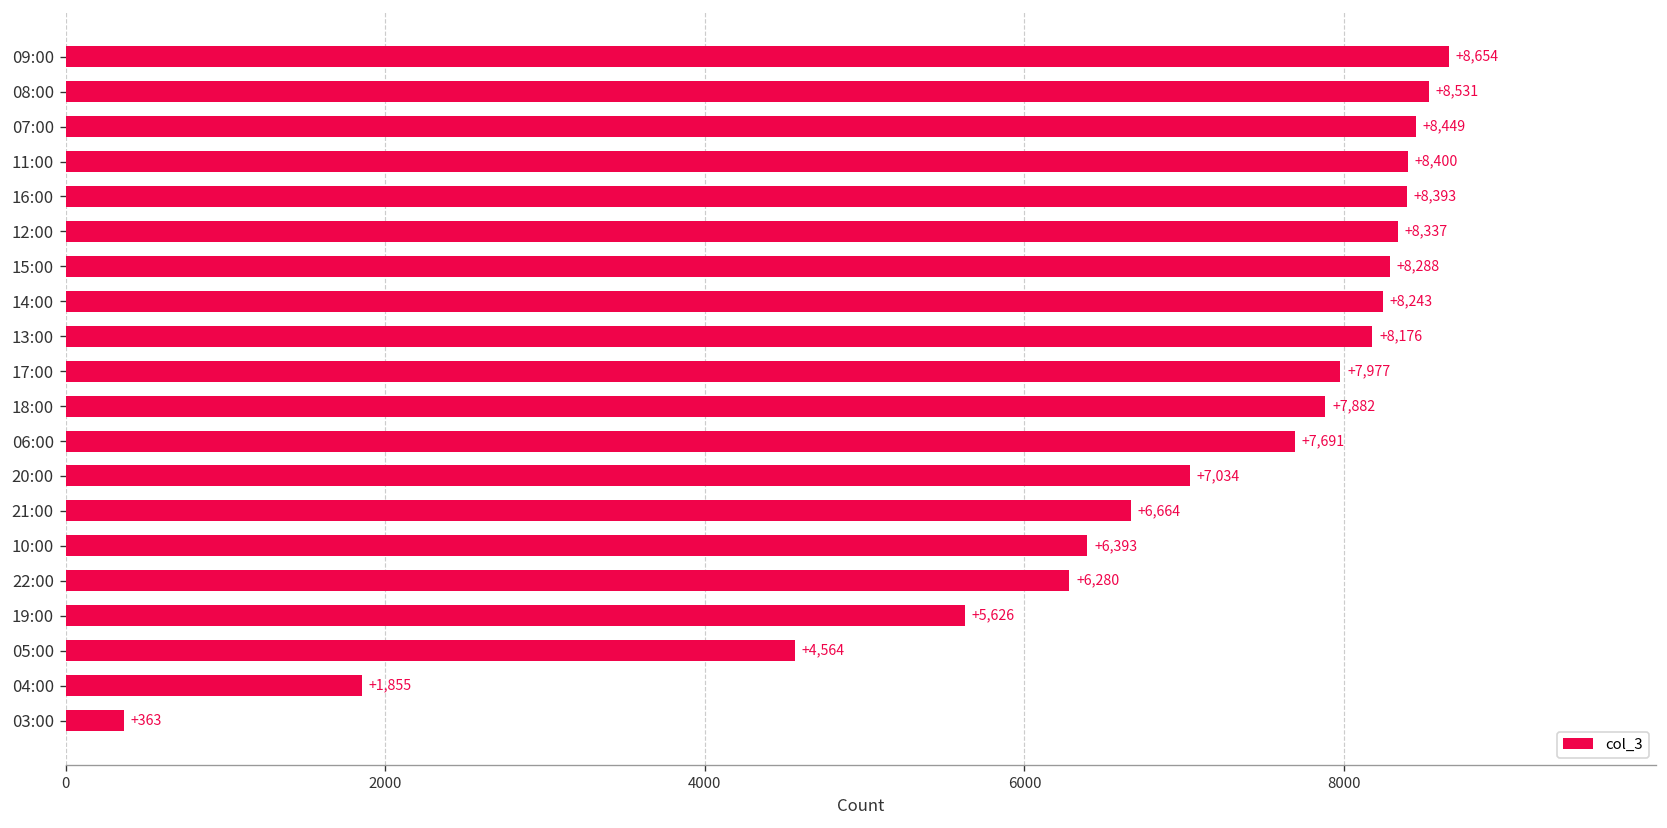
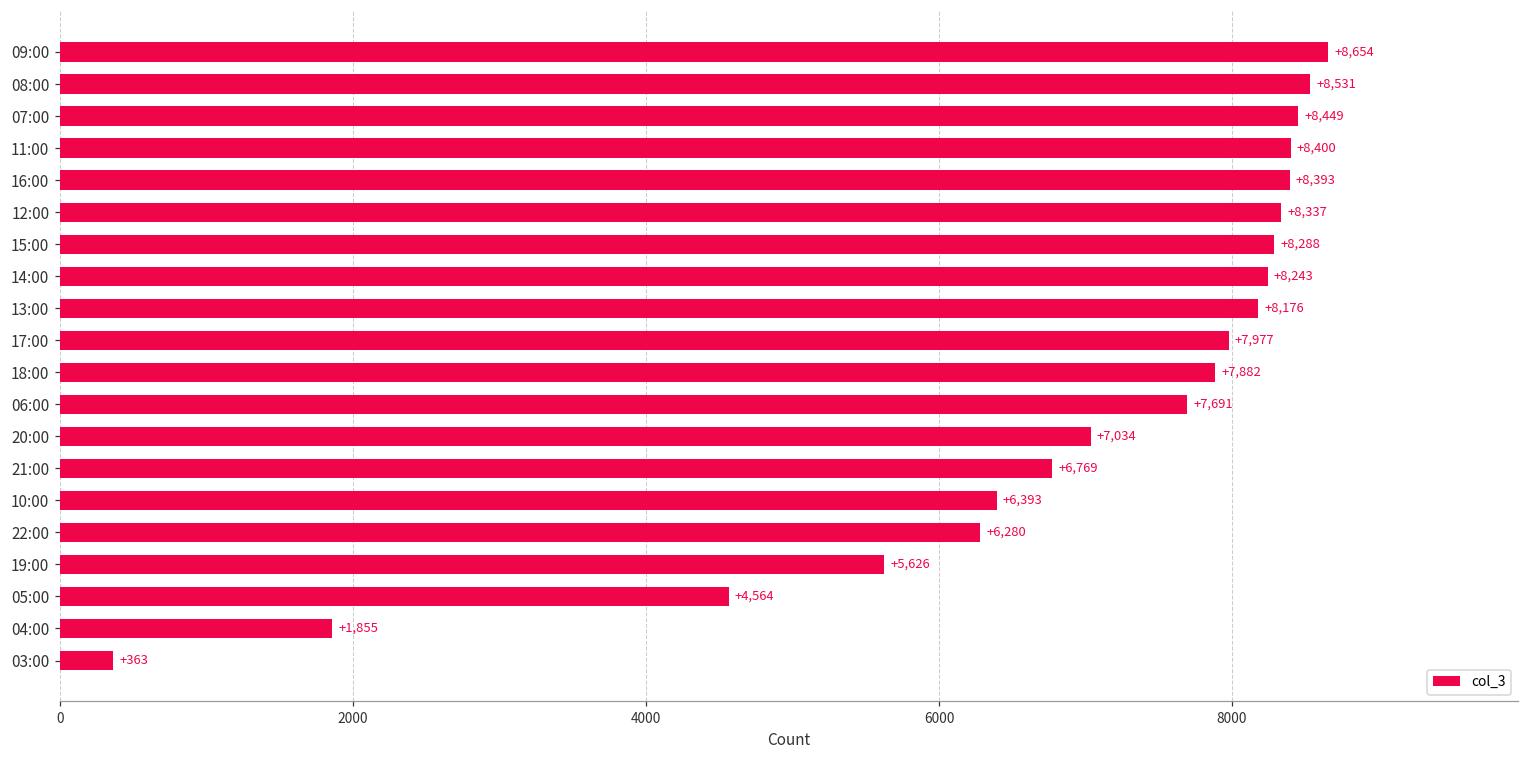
  {
    "09:00": "+8,654",
    "08:00": "+8,531",
    "07:00": "+8,449",
    "11:00": "+8,400",
    "16:00": "+8,393",
    "12:00": "+8,337",
    "15:00": "+8,288",
    "14:00": "+8,243",
    "13:00": "+8,176",
    "17:00": "+7,977",
    "18:00": "+7,882",
    "06:00": "+7,691",
    "20:00": "+7,034",
-   "21:00": "+6,664",
+   "21:00": "+6,769",
    "10:00": "+6,393",
    "22:00": "+6,280",
    "19:00": "+5,626",
    "05:00": "+4,564",
    "04:00": "+1,855",
    "03:00": "+363"
  }
